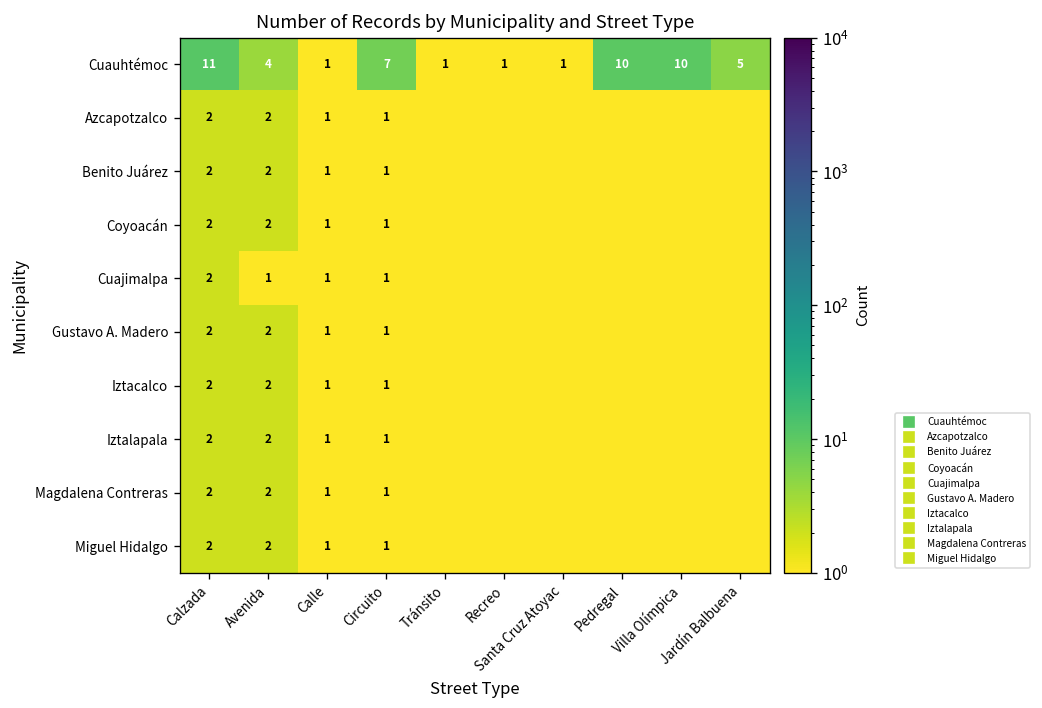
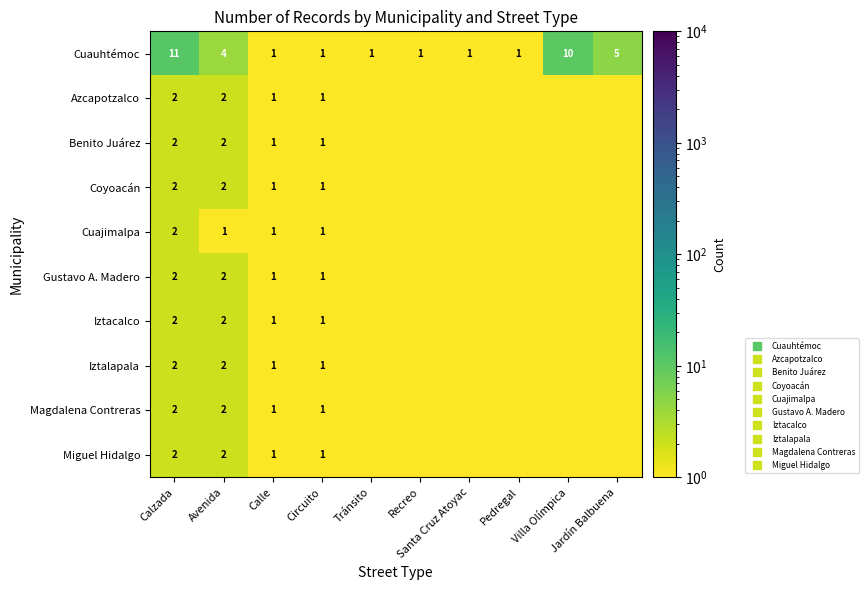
  {
    "Cuauhtémoc": {
      "Calzada": 11,
      "Avenida": 4,
      "Calle": 1,
-     "Circuito": 7,
+     "Circuito": 1,
      "Tránsito": 1,
      "Recreo": 1,
      "Santa Cruz Atoyac": 1,
-     "Pedregal": 10,
+     "Pedregal": 1,
      "Villa Olímpica": 10,
      "Jardín Balbuena": 5
    },
    "Azcapotzalco": {
      "Calzada": 2,
      "Avenida": 2,
      "Calle": 1,
      "Circuito": 1
    },
    "Benito Juárez": {
      "Calzada": 2,
      "Avenida": 2,
      "Calle": 1,
      "Circuito": 1
    },
    "Coyoacán": {
      "Calzada": 2,
      "Avenida": 2,
      "Calle": 1,
      "Circuito": 1
    },
    "Cuajimalpa": {
      "Calzada": 2,
      "Avenida": 1,
      "Calle": 1,
      "Circuito": 1
    },
    "Gustavo A. Madero": {
      "Calzada": 2,
      "Avenida": 2,
      "Calle": 1,
      "Circuito": 1
    },
    "Iztacalco": {
      "Calzada": 2,
      "Avenida": 2,
      "Calle": 1,
      "Circuito": 1
    },
    "Iztalapala": {
      "Calzada": 2,
      "Avenida": 2,
      "Calle": 1,
      "Circuito": 1
    },
    "Magdalena Contreras": {
      "Calzada": 2,
      "Avenida": 2,
      "Calle": 1,
      "Circuito": 1
    },
    "Miguel Hidalgo": {
      "Calzada": 2,
      "Avenida": 2,
      "Calle": 1,
      "Circuito": 1
    }
  }
